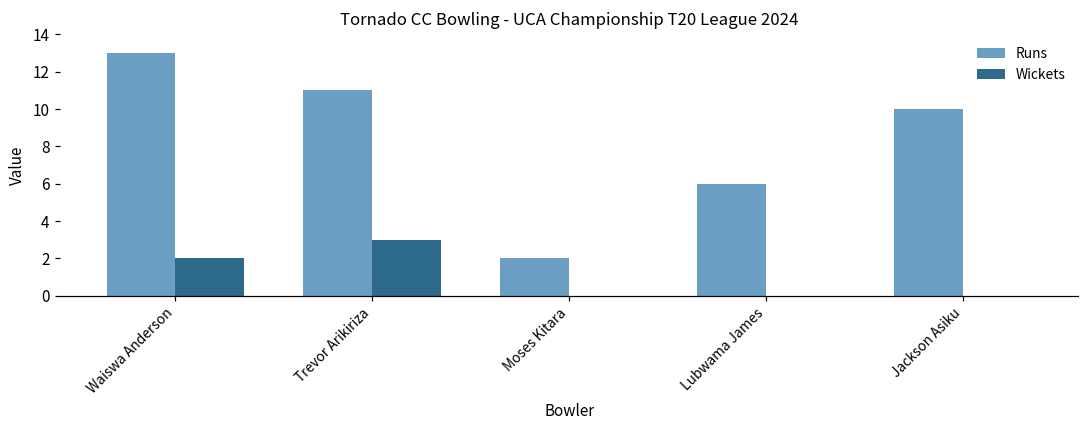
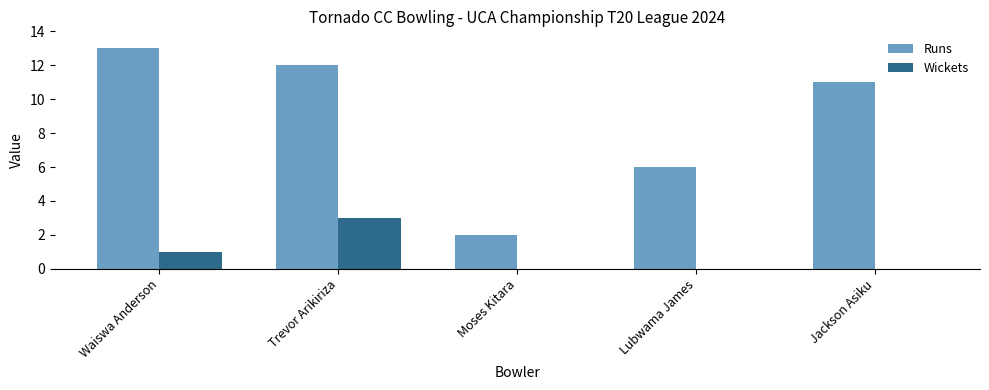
  {
    "Runs": {
      "Waiswa Anderson": 13,
-     "Trevor Arikiriza": 11,
+     "Trevor Arikiriza": 12,
      "Moses Kitara": 2,
      "Lubwama James": 6,
-     "Jackson Asiku": 10
+     "Jackson Asiku": 11
    },
    "Wickets": {
-     "Waiswa Anderson": 2,
+     "Waiswa Anderson": 1,
      "Trevor Arikiriza": 3,
      "Moses Kitara": 0,
      "Lubwama James": 0,
      "Jackson Asiku": 0
    }
  }
